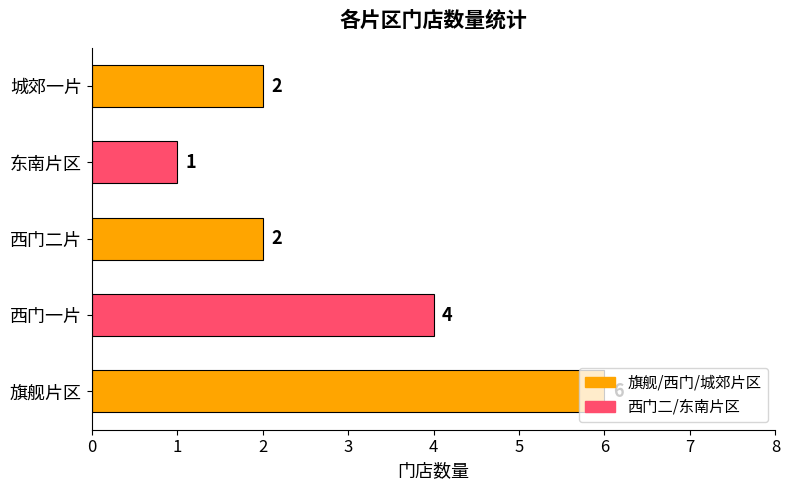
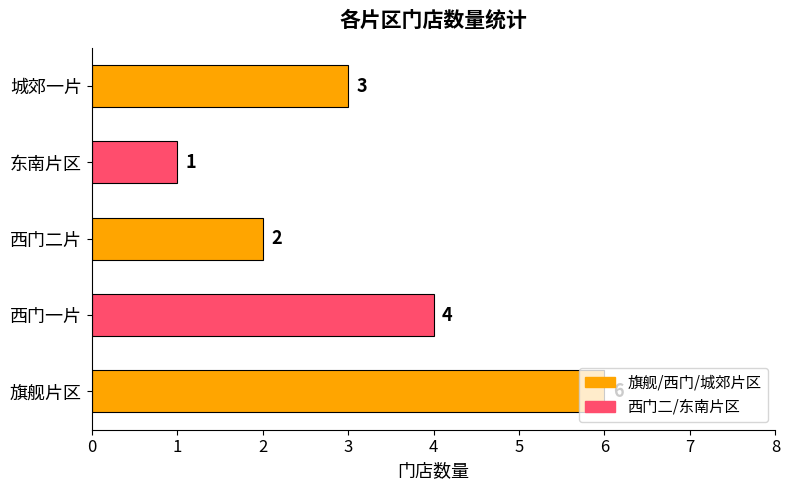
  {
-   "城郊一片": 2,
+   "城郊一片": 3,
    "东南片区": 1,
    "西门二片": 2,
    "西门一片": 4
  }
